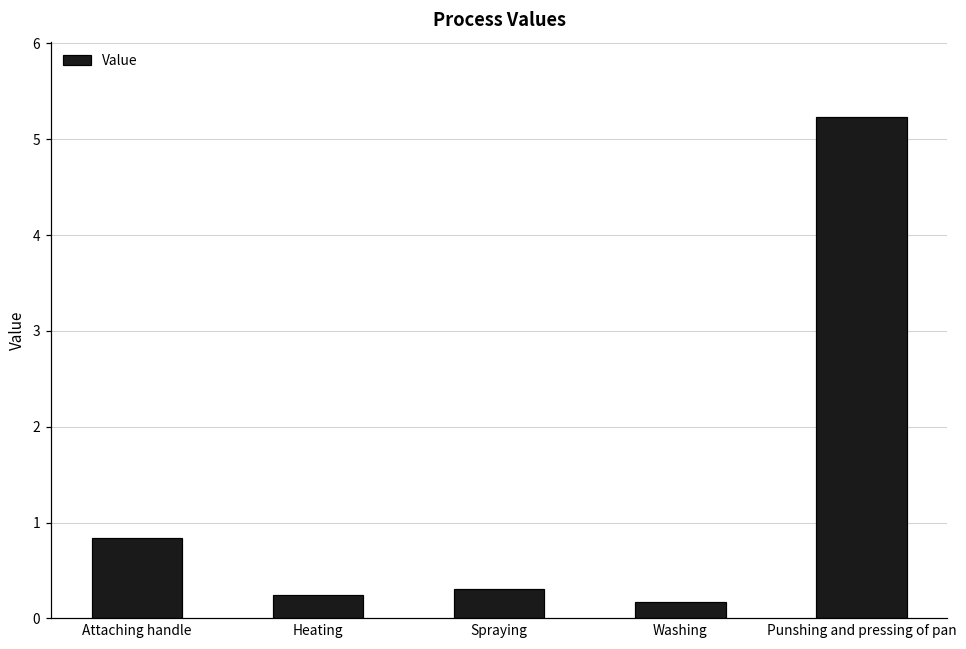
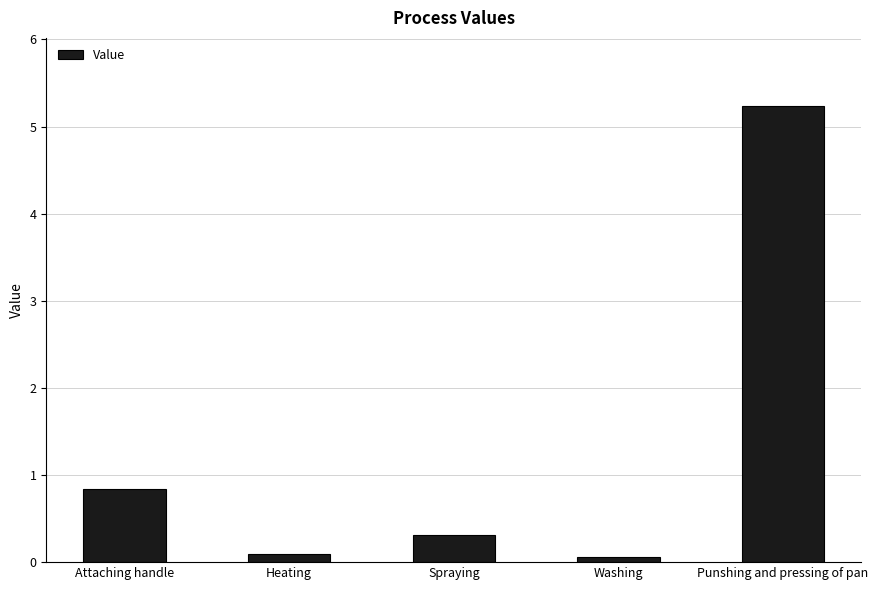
  {
    "Attaching handle": 0.8,
-   "Heating": 0.2,
+   "Heating": 0.1,
    "Spraying": 0.3,
-   "Washing": 0.2,
+   "Washing": 0.1,
    "Punshing and pressing of pan": 5.2
  }
